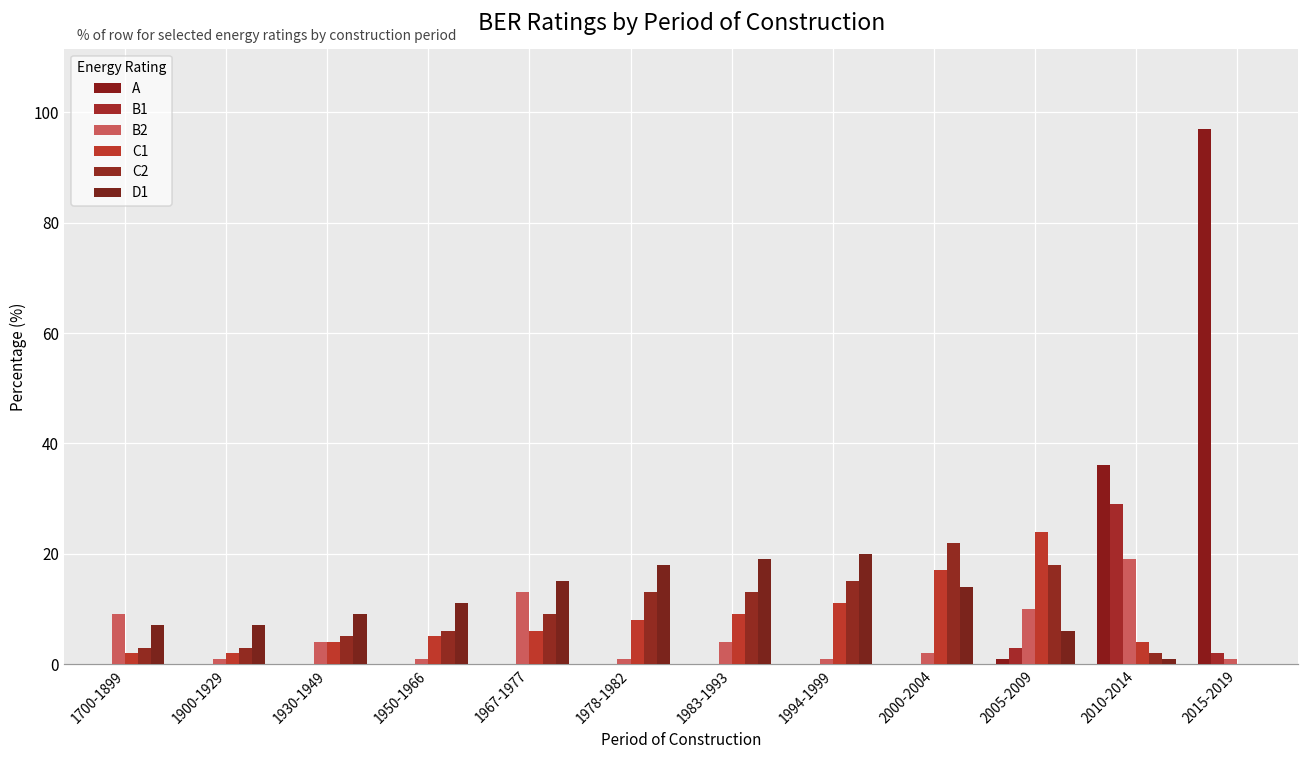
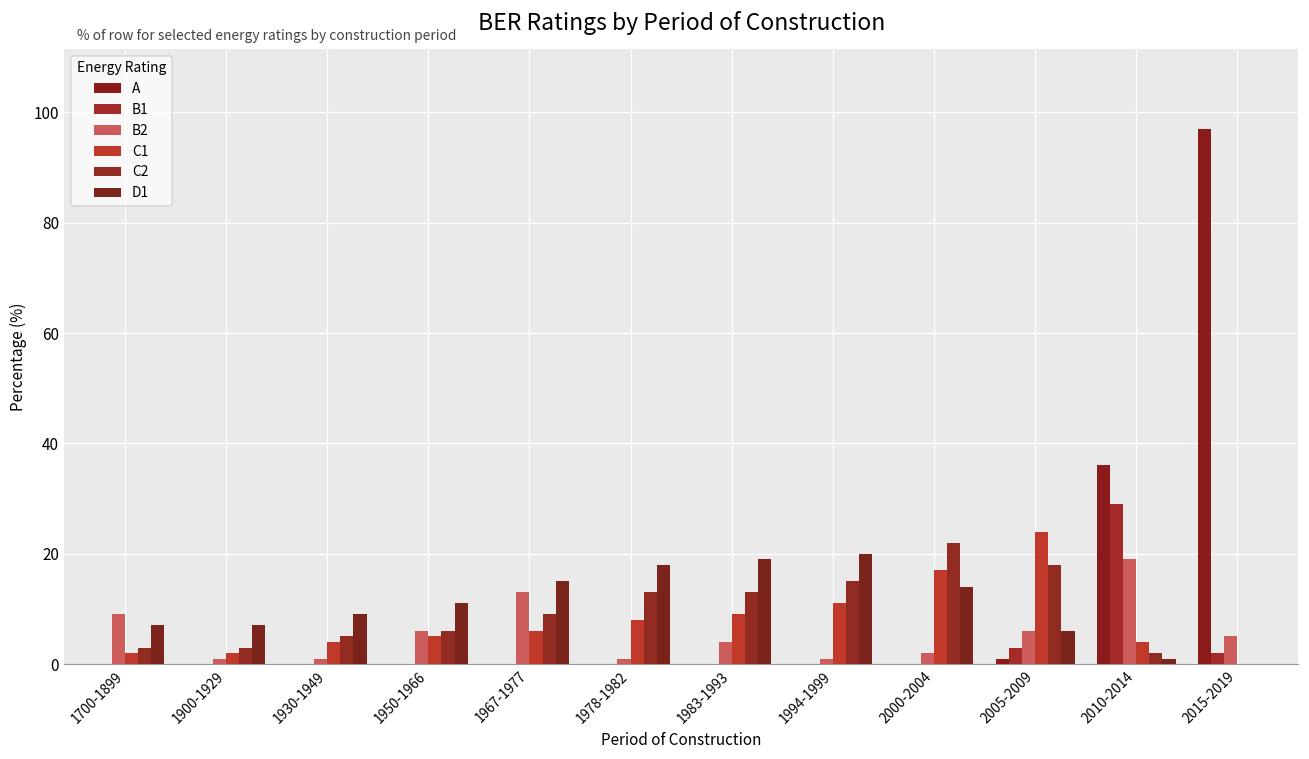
  {
    "B2": {
      "1700-1899": 9,
      "1900-1929": 1,
-     "1930-1949": 4,
-     "1950-1966": 1,
+     "1930-1949": 1,
+     "1950-1966": 6,
      "1967-1977": 13,
      "1978-1982": 1,
      "1983-1993": 4,
      "1994-1999": 1,
      "2000-2004": 2,
-     "2005-2009": 10,
+     "2005-2009": 6,
      "2010-2014": 19,
-     "2015-2019": 1
+     "2015-2019": 5
    }
  }
